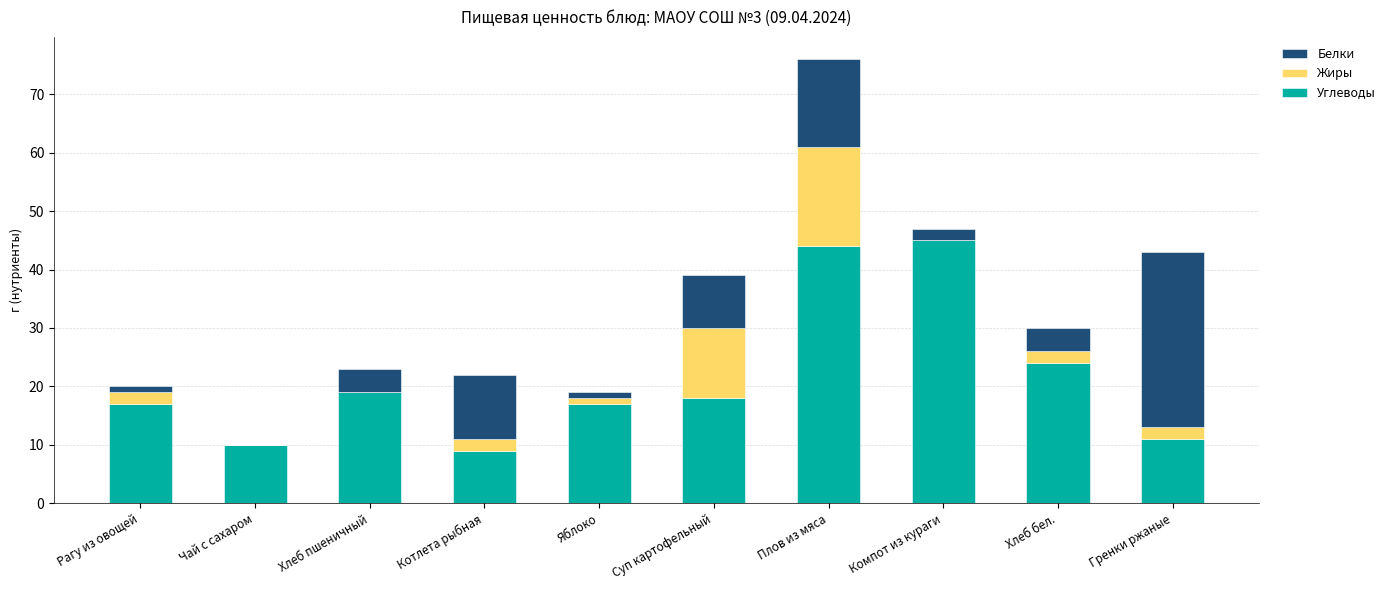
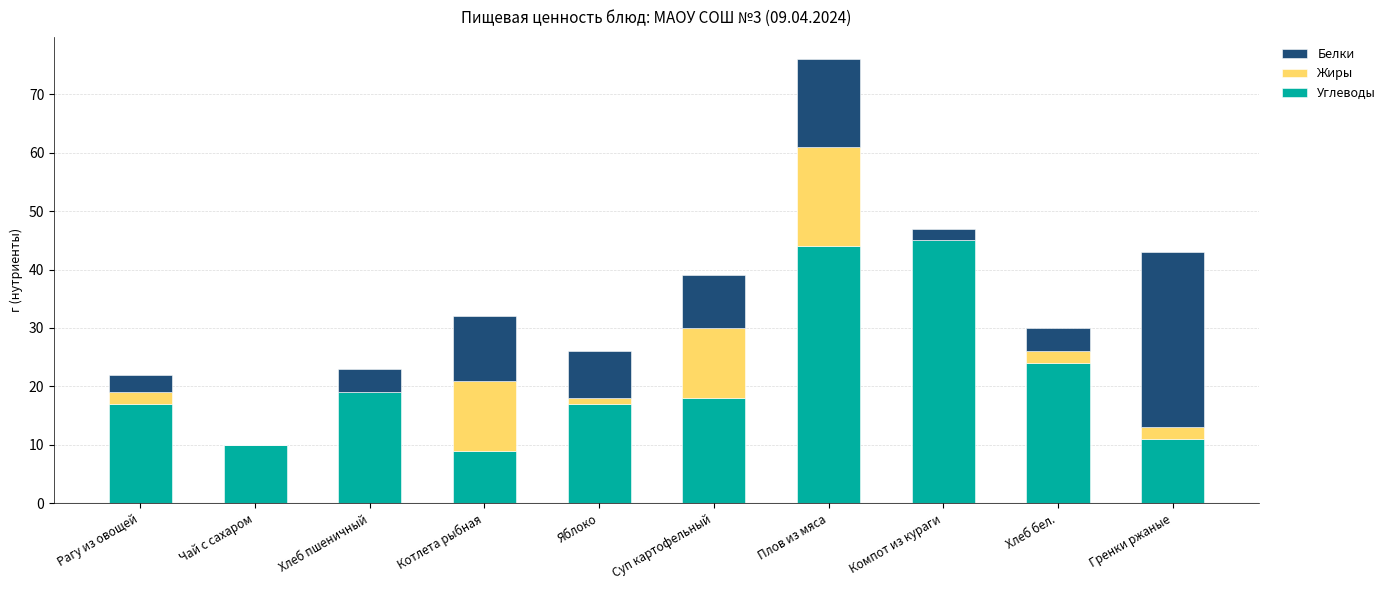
  {
    "Жиры": {
      "Рагу из овощей": 2,
      "Чай с сахаром": 0,
      "Хлеб пшеничный": 0,
-     "Котлета рыбная": 2,
+     "Котлета рыбная": 12,
      "Яблоко": 1,
      "Суп картофельный": 12,
      "Плов из мяса": 17,
      "Компот из кураги": 0,
      "Хлеб бел.": 2,
      "Гренки ржаные": 2
    },
    "Белки": {
-     "Рагу из овощей": 1,
+     "Рагу из овощей": 3,
      "Чай с сахаром": 0,
      "Хлеб пшеничный": 4,
      "Котлета рыбная": 11,
-     "Яблоко": 1,
+     "Яблоко": 8,
      "Суп картофельный": 9,
      "Плов из мяса": 15,
      "Компот из кураги": 2,
      "Хлеб бел.": 4,
      "Гренки ржаные": 30
    }
  }
